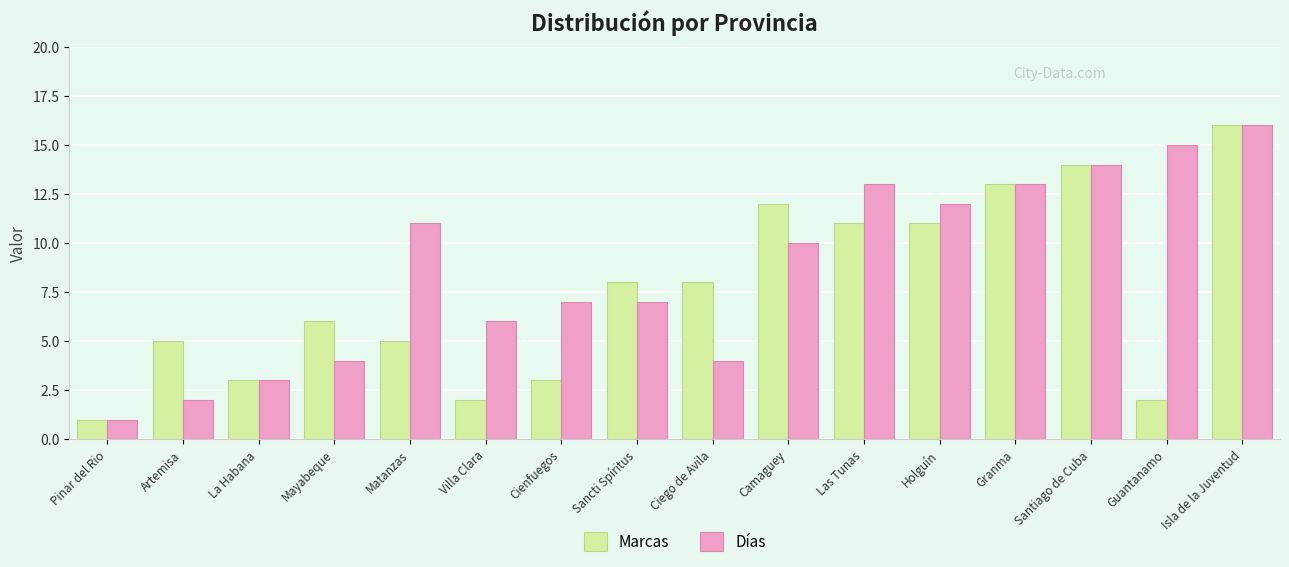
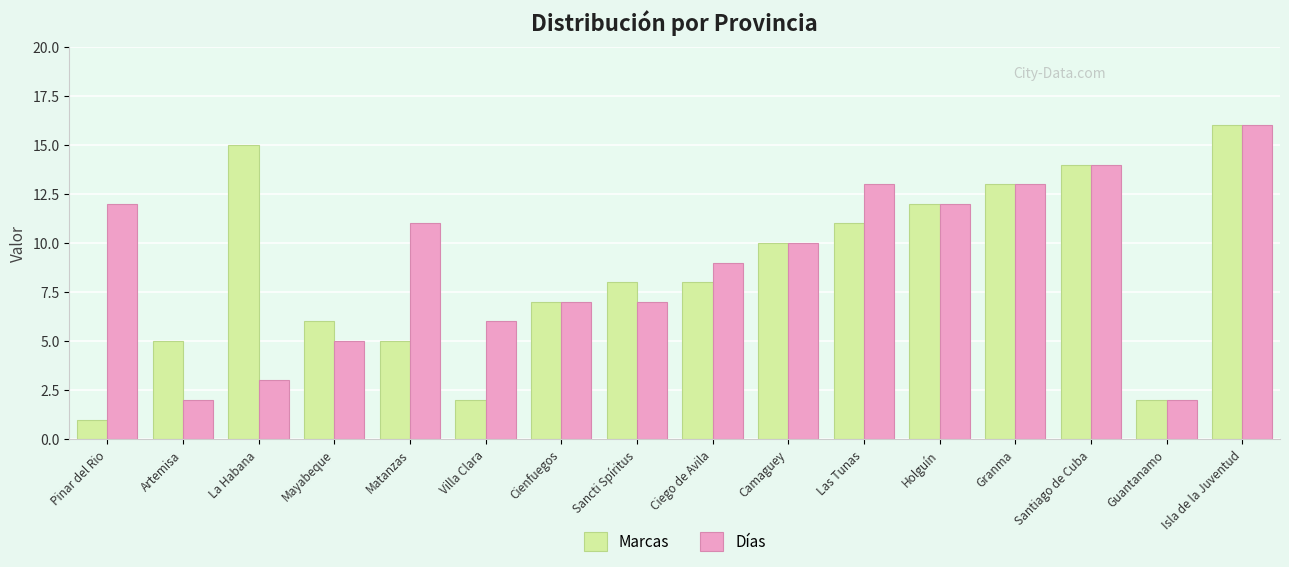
  {
    "Marcas": {
      "Pinar del Rio": 1,
      "Artemisa": 5,
-     "La Habana": 3,
+     "La Habana": 15,
      "Mayabeque": 6,
      "Matanzas": 5,
      "Villa Clara": 2,
-     "Cienfuegos": 3,
+     "Cienfuegos": 7,
      "Sancti Spíritus": 8,
      "Ciego de Avila": 8,
-     "Camaguey": 12,
+     "Camaguey": 10,
      "Las Tunas": 11,
-     "Holguín": 11,
+     "Holguín": 12,
      "Granma": 13,
      "Santiago de Cuba": 14,
      "Guantanamo": 2,
      "Isla de la Juventud": 16
    },
    "Días": {
-     "Pinar del Rio": 1,
+     "Pinar del Rio": 12,
      "Artemisa": 2,
      "La Habana": 3,
-     "Mayabeque": 4,
+     "Mayabeque": 5,
      "Matanzas": 11,
      "Villa Clara": 6,
      "Cienfuegos": 7,
      "Sancti Spíritus": 7,
-     "Ciego de Avila": 4,
+     "Ciego de Avila": 9,
      "Camaguey": 10,
      "Las Tunas": 13,
      "Holguín": 12,
      "Granma": 13,
      "Santiago de Cuba": 14,
-     "Guantanamo": 15,
+     "Guantanamo": 2,
      "Isla de la Juventud": 16
    }
  }
